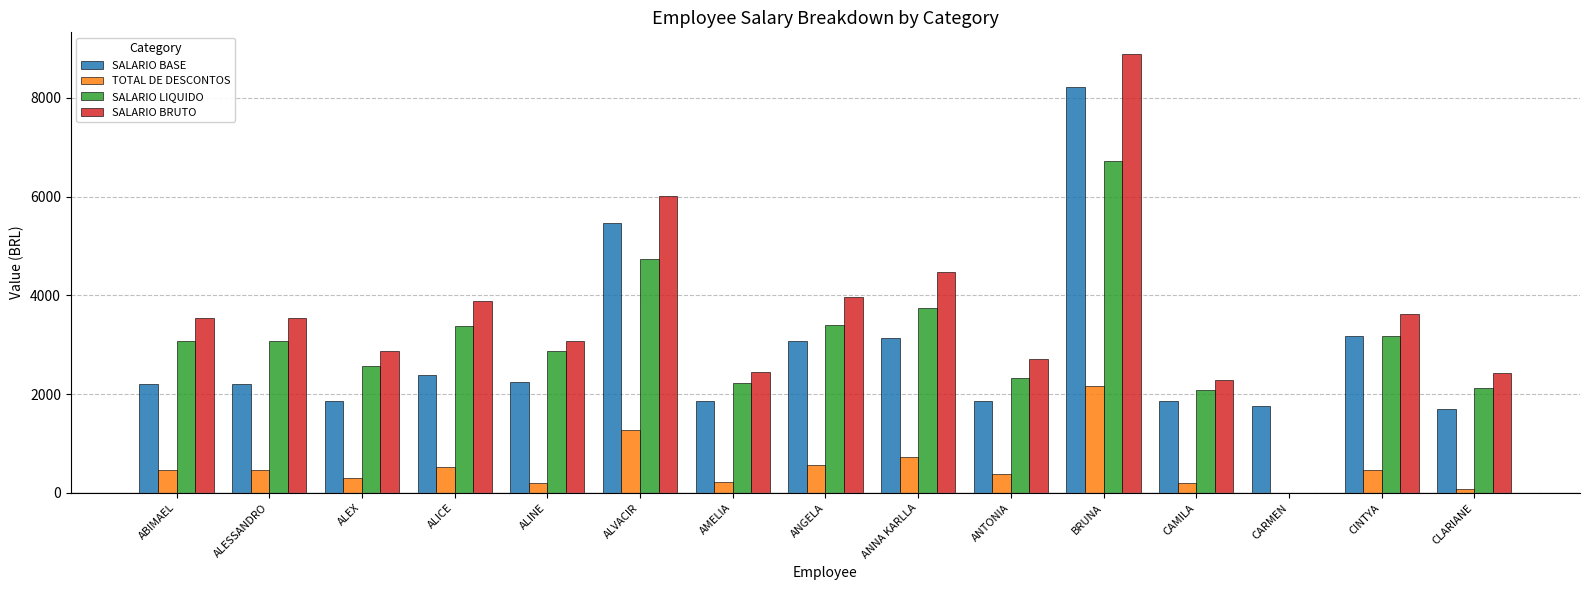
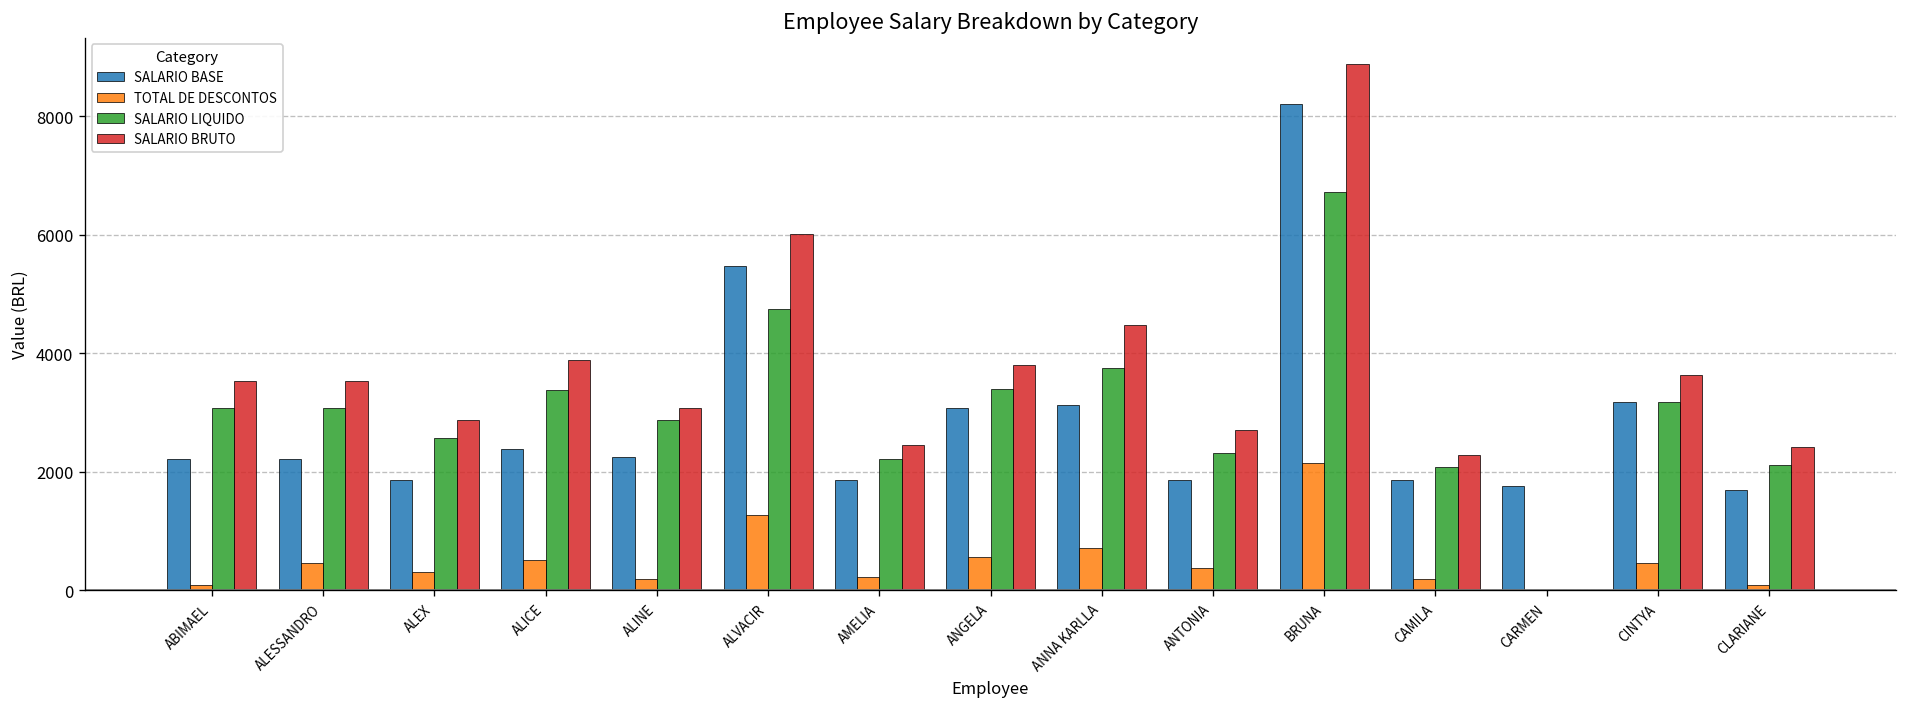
  {
    "SALARIO BASE": {
      "ABIMAEL": 2200,
      "ALESSANDRO": 2200,
      "ALEX": 1900,
      "ALICE": 2400,
      "ALINE": 2200,
      "ALVACIR": 5500,
      "AMELIA": 1900,
      "ANGELA": 3100,
      "ANNA KARLLA": 3100,
      "ANTONIA": 1900,
      "BRUNA": 8200,
      "CAMILA": 1900,
      "CARMEN": 1800,
      "CINTYA": 3200,
      "CLARIANE": 1700
    },
    "TOTAL DE DESCONTOS": {
-     "ABIMAEL": 500,
+     "ABIMAEL": 100,
      "ALESSANDRO": 500,
      "ALEX": 300,
      "ALICE": 500,
      "ALINE": 200,
      "ALVACIR": 1300,
      "AMELIA": 200,
      "ANGELA": 600,
      "ANNA KARLLA": 700,
      "ANTONIA": 400,
      "BRUNA": 2200,
      "CAMILA": 200,
      "CARMEN": 0,
      "CINTYA": 500,
      "CLARIANE": 100
    },
    "SALARIO LIQUIDO": {
      "ABIMAEL": 3100,
      "ALESSANDRO": 3100,
      "ALEX": 2600,
      "ALICE": 3400,
      "ALINE": 2900,
      "ALVACIR": 4700,
      "AMELIA": 2200,
      "ANGELA": 3400,
      "ANNA KARLLA": 3800,
      "ANTONIA": 2300,
      "BRUNA": 6700,
      "CAMILA": 2100,
      "CARMEN": 0,
      "CINTYA": 3200,
      "CLARIANE": 2100
    },
    "SALARIO BRUTO": {
      "ABIMAEL": 3500,
      "ALESSANDRO": 3500,
      "ALEX": 2900,
      "ALICE": 3900,
      "ALINE": 3100,
      "ALVACIR": 6000,
      "AMELIA": 2400,
-     "ANGELA": 4000,
+     "ANGELA": 3800,
      "ANNA KARLLA": 4500,
      "ANTONIA": 2700,
      "BRUNA": 8900,
      "CAMILA": 2300,
      "CARMEN": 0,
      "CINTYA": 3600,
      "CLARIANE": 2400
    }
  }
